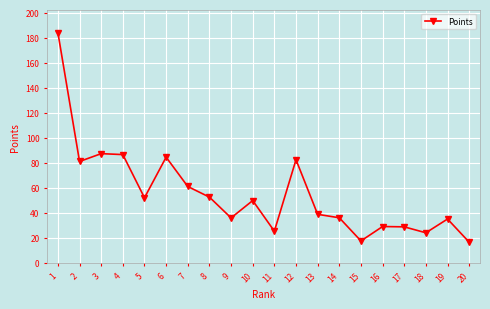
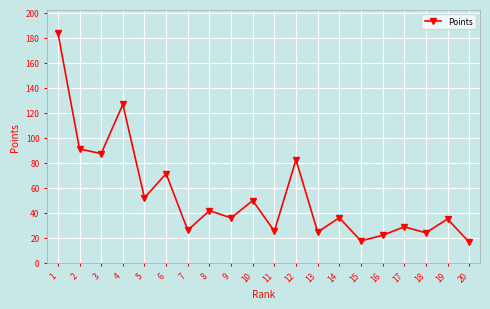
  {
    "1": 184,
-   "2": 81,
+   "2": 91,
    "3": 87,
-   "4": 87,
+   "4": 127,
    "5": 52,
-   "6": 84,
-   "7": 61,
-   "8": 53,
+   "6": 71,
+   "7": 26,
+   "8": 42,
    "9": 36,
    "10": 50,
    "11": 25,
    "12": 82,
-   "13": 39,
+   "13": 25,
    "14": 36,
    "15": 18,
-   "16": 29,
+   "16": 22,
    "17": 29,
    "18": 24,
    "19": 35,
    "20": 17
  }
